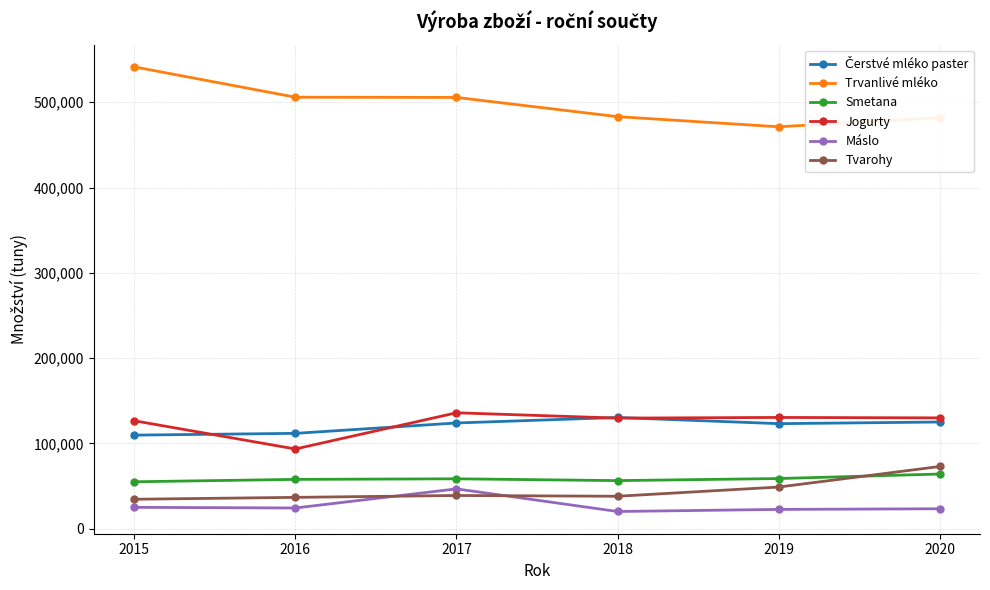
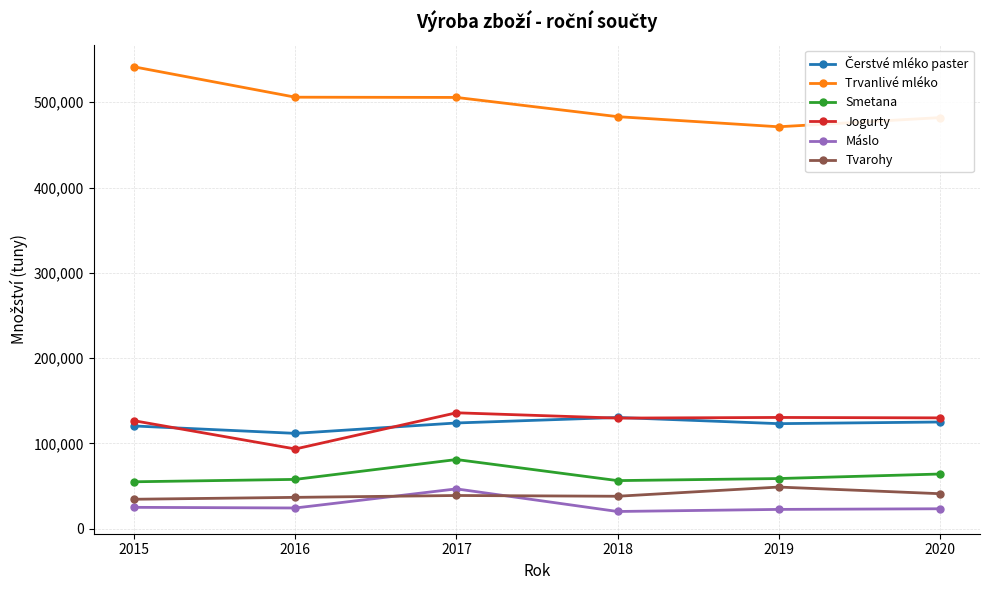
  {
    "Čerstvé mléko paster": {
-     "2015": "110,000",
+     "2015": "120,000",
      "2016": "110,000",
      "2017": "120,000",
      "2019": "120,000",
      "2020": "130,000"
    },
    "Trvanlivé mléko": {
      "2015": "540,000",
      "2016": "510,000",
      "2017": "510,000",
      "2018": "480,000",
      "2019": "470,000"
    },
    "Smetana": {
      "2015": "60,000",
      "2016": "60,000",
-     "2017": "60,000",
+     "2017": "80,000",
      "2018": "60,000",
      "2019": "60,000",
      "2020": "60,000"
    },
    "Jogurty": {
      "2015": "130,000",
      "2016": "90,000",
      "2017": "140,000",
      "2019": "130,000",
      "2020": "130,000"
    },
    "Máslo": {
      "2015": "30,000",
      "2016": "20,000",
      "2017": "50,000",
      "2018": "20,000",
      "2019": "20,000",
      "2020": "20,000"
    },
    "Tvarohy": {
      "2015": "30,000",
      "2016": "40,000",
      "2017": "40,000",
      "2018": "40,000",
      "2019": "50,000",
-     "2020": "70,000"
+     "2020": "40,000"
    }
  }
